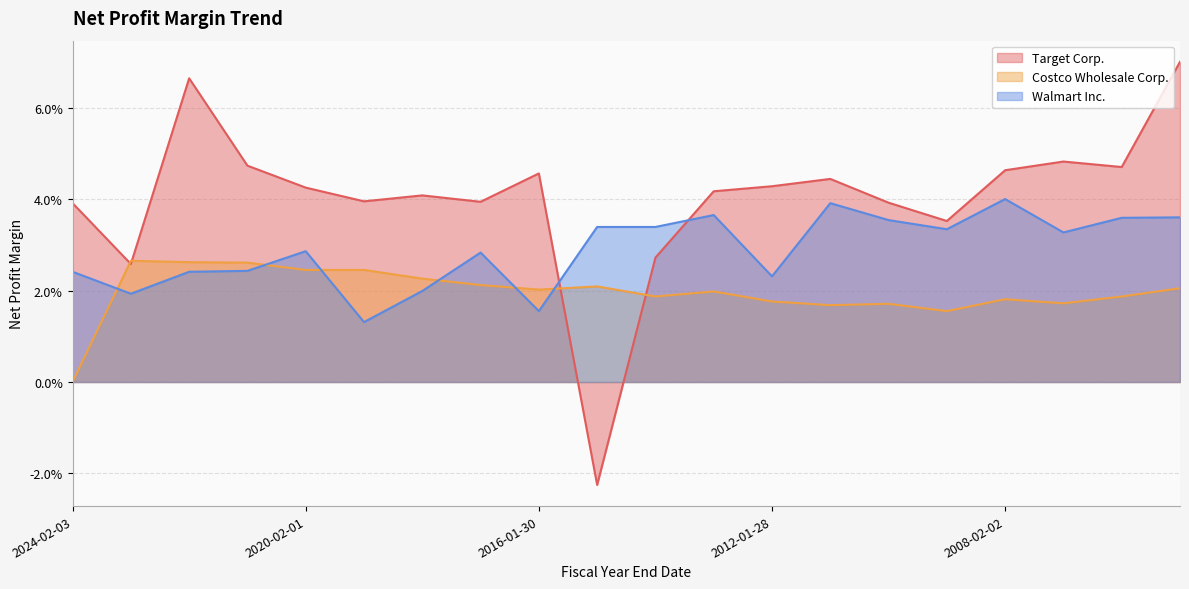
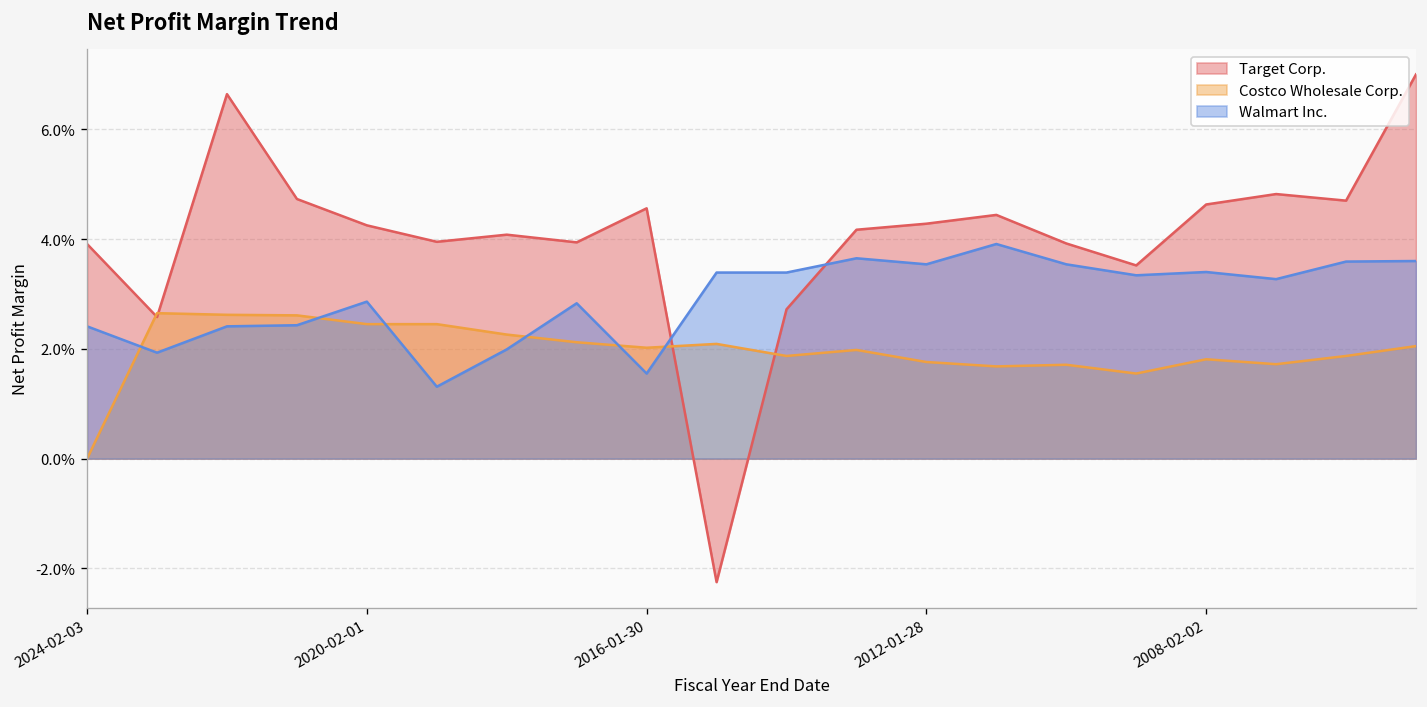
  {
    "Walmart Inc.": {
      "2024-02-03": "2.4%",
      "2020-02-01": "2.9%",
      "2016-01-30": "1.6%",
-     "2012-01-28": "2.3%",
-     "2008-02-02": "4.0%"
+     "2012-01-28": "3.5%",
+     "2008-02-02": "3.4%"
    }
  }
